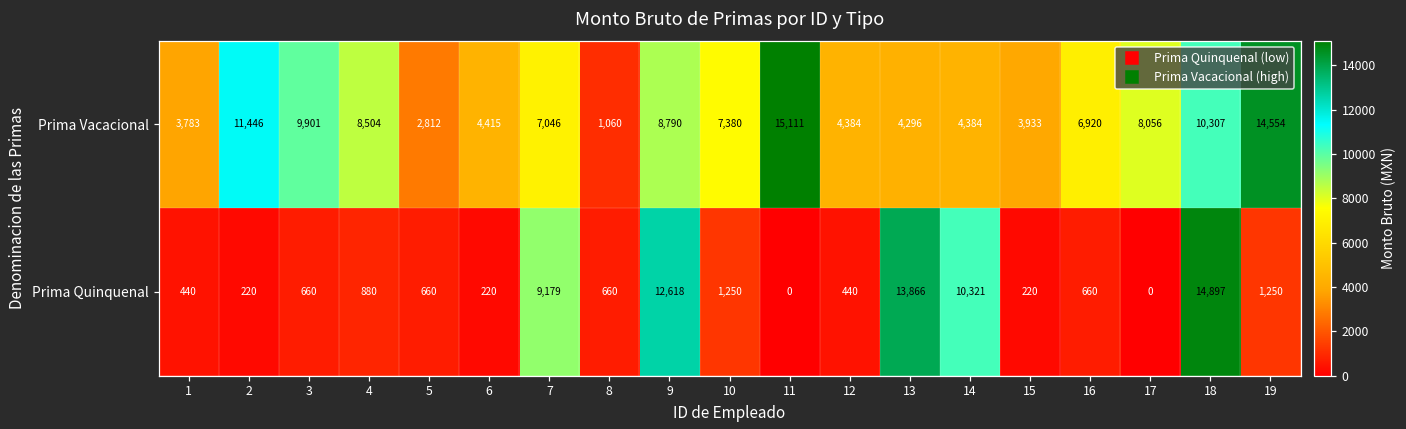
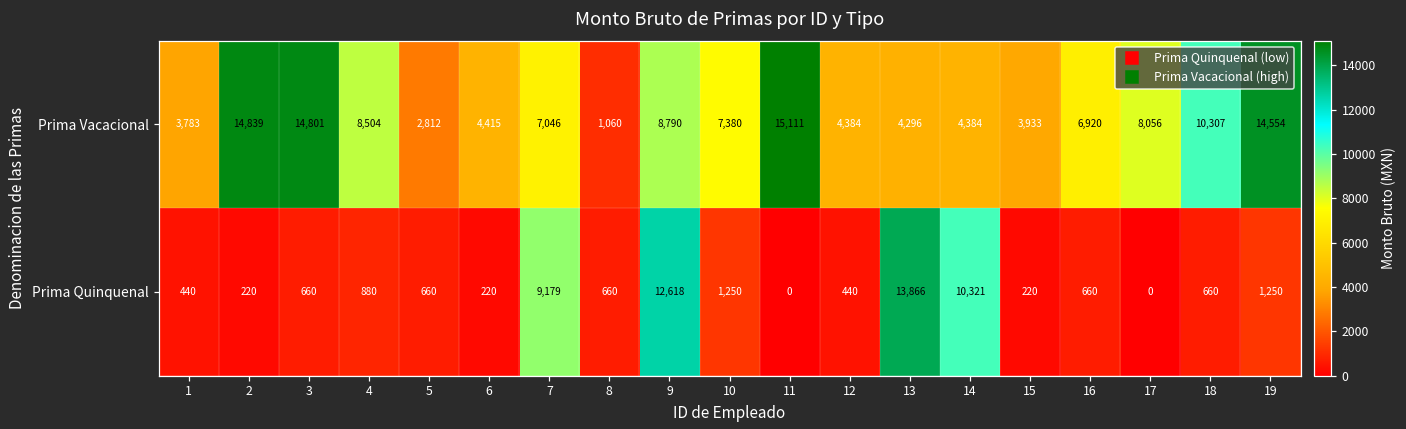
  {
    "Prima Vacacional": {
      "1": "3,783",
-     "2": "11,446",
-     "3": "9,901",
+     "2": "14,839",
+     "3": "14,801",
      "4": "8,504",
      "5": "2,812",
      "6": "4,415",
      "7": "7,046",
      "8": "1,060",
      "9": "8,790",
      "10": "7,380",
      "11": "15,111",
      "12": "4,384",
      "13": "4,296",
      "14": "4,384",
      "15": "3,933",
      "16": "6,920",
      "17": "8,056",
      "18": "10,307",
      "19": "14,554"
    },
    "Prima Quinquenal": {
      "1": "440",
      "2": "220",
      "3": "660",
      "4": "880",
      "5": "660",
      "6": "220",
      "7": "9,179",
      "8": "660",
      "9": "12,618",
      "10": "1,250",
      "11": "0",
      "12": "440",
      "13": "13,866",
      "14": "10,321",
      "15": "220",
      "16": "660",
      "17": "0",
-     "18": "14,897",
+     "18": "660",
      "19": "1,250"
    }
  }
